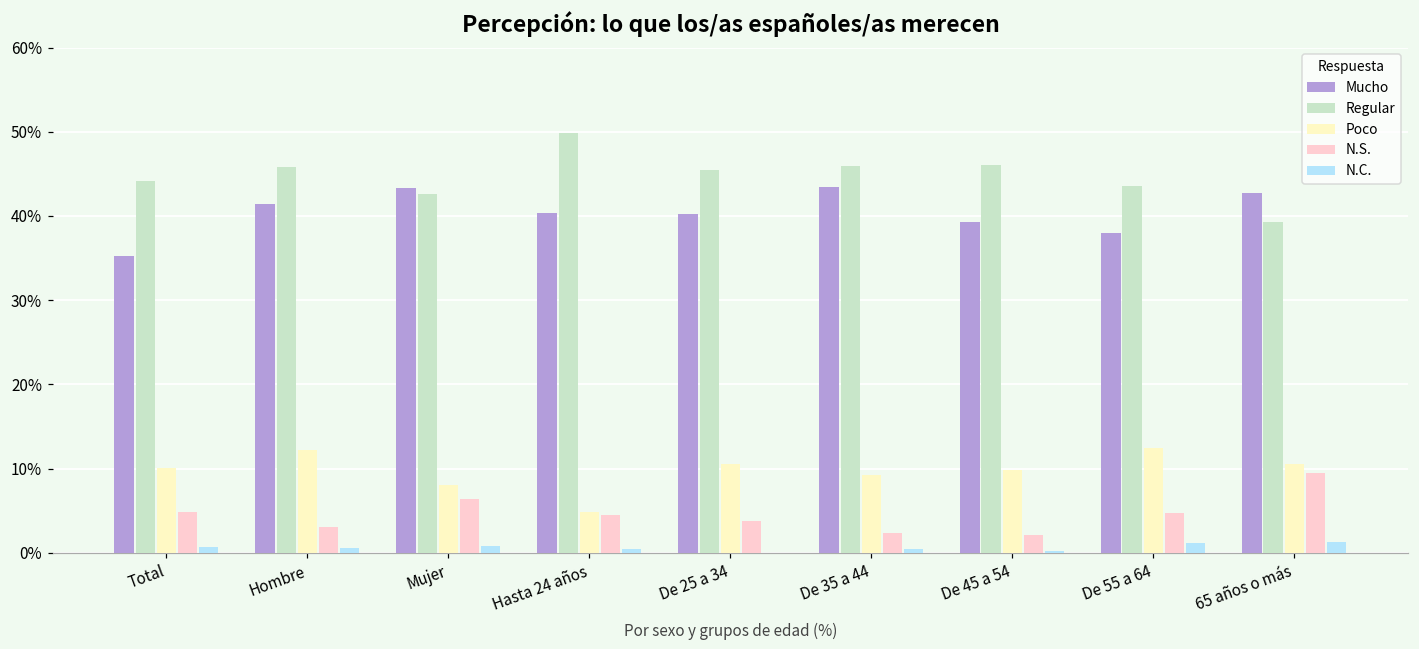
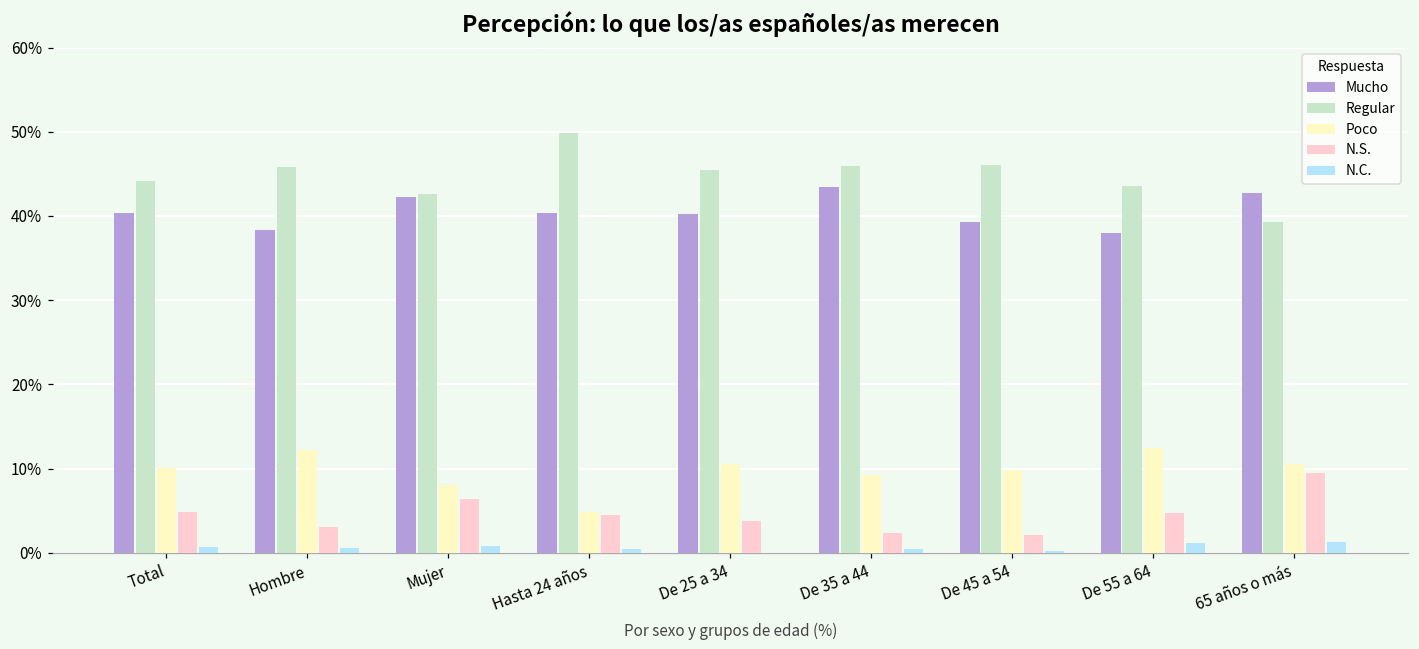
  {
    "Mucho": {
-     "Total": "35%",
-     "Hombre": "41%",
-     "Mujer": "43%",
+     "Total": "40%",
+     "Hombre": "38%",
+     "Mujer": "42%",
      "Hasta 24 años": "40%",
      "De 25 a 34": "40%",
      "De 35 a 44": "43%",
      "De 45 a 54": "39%",
      "De 55 a 64": "38%",
      "65 años o más": "43%"
    }
  }
